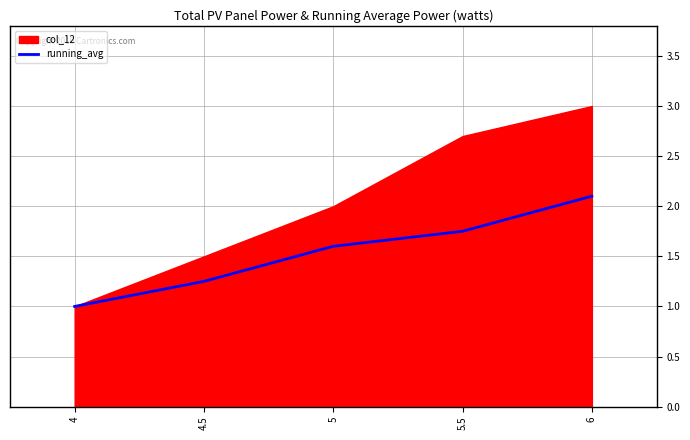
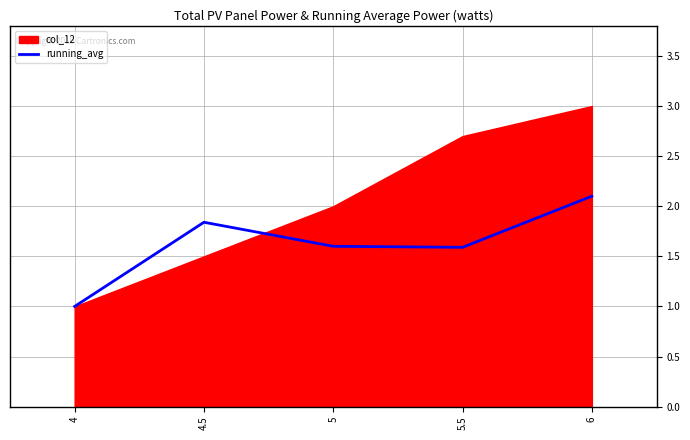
  {
    "running_avg": {
-     "4.5": 1.25,
+     "4.5": 1.84,
      "5": 1.60,
-     "5.5": 1.75,
+     "5.5": 1.59,
      "6": 2.10
    },
    "col_12": {
      "4.5": 1.50,
      "5": 2.00,
      "5.5": 2.70,
      "6": 3.00
    }
  }
